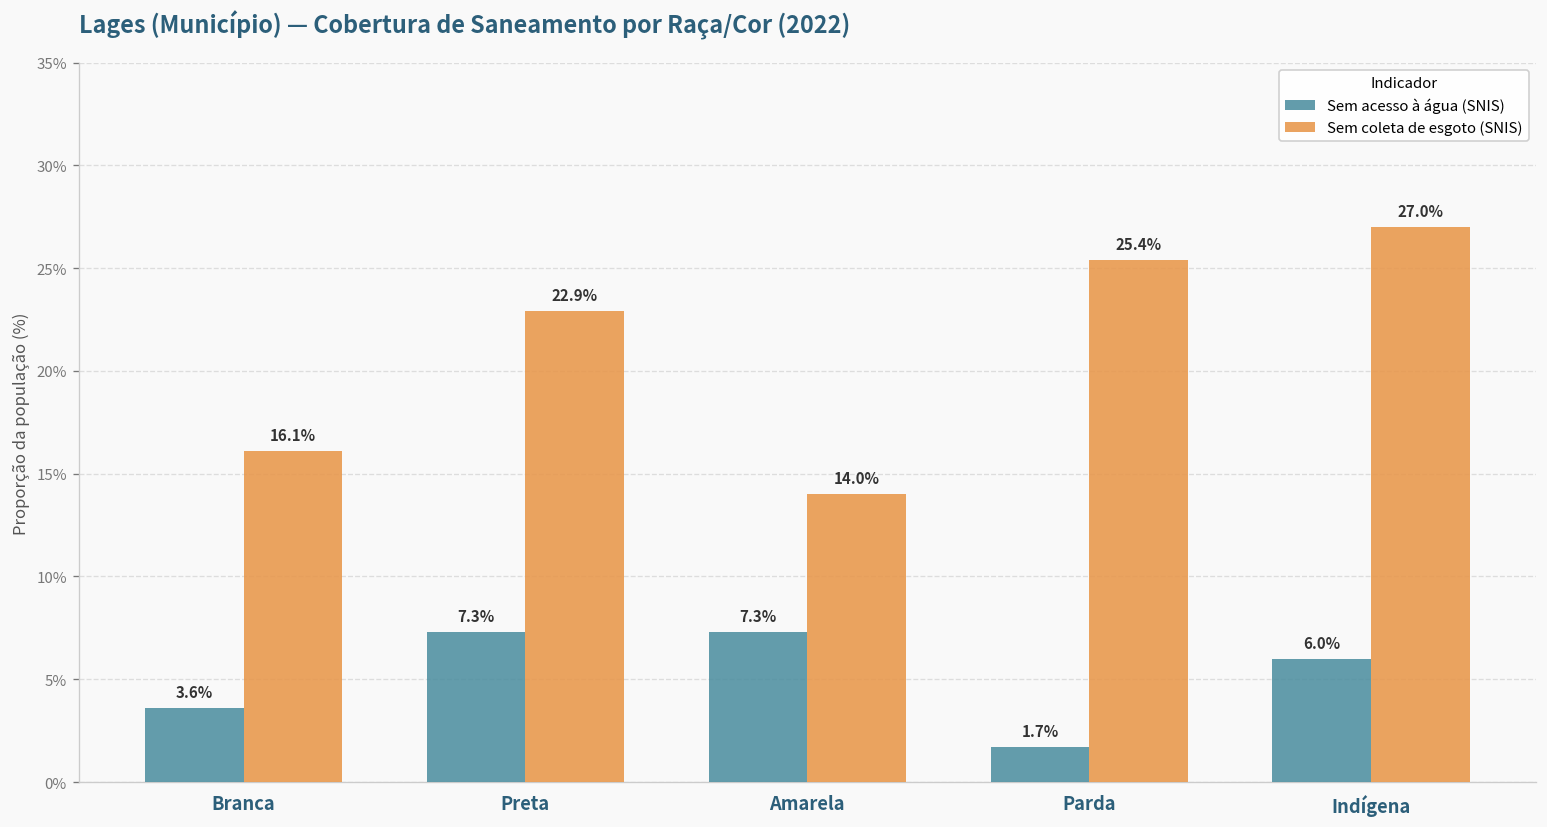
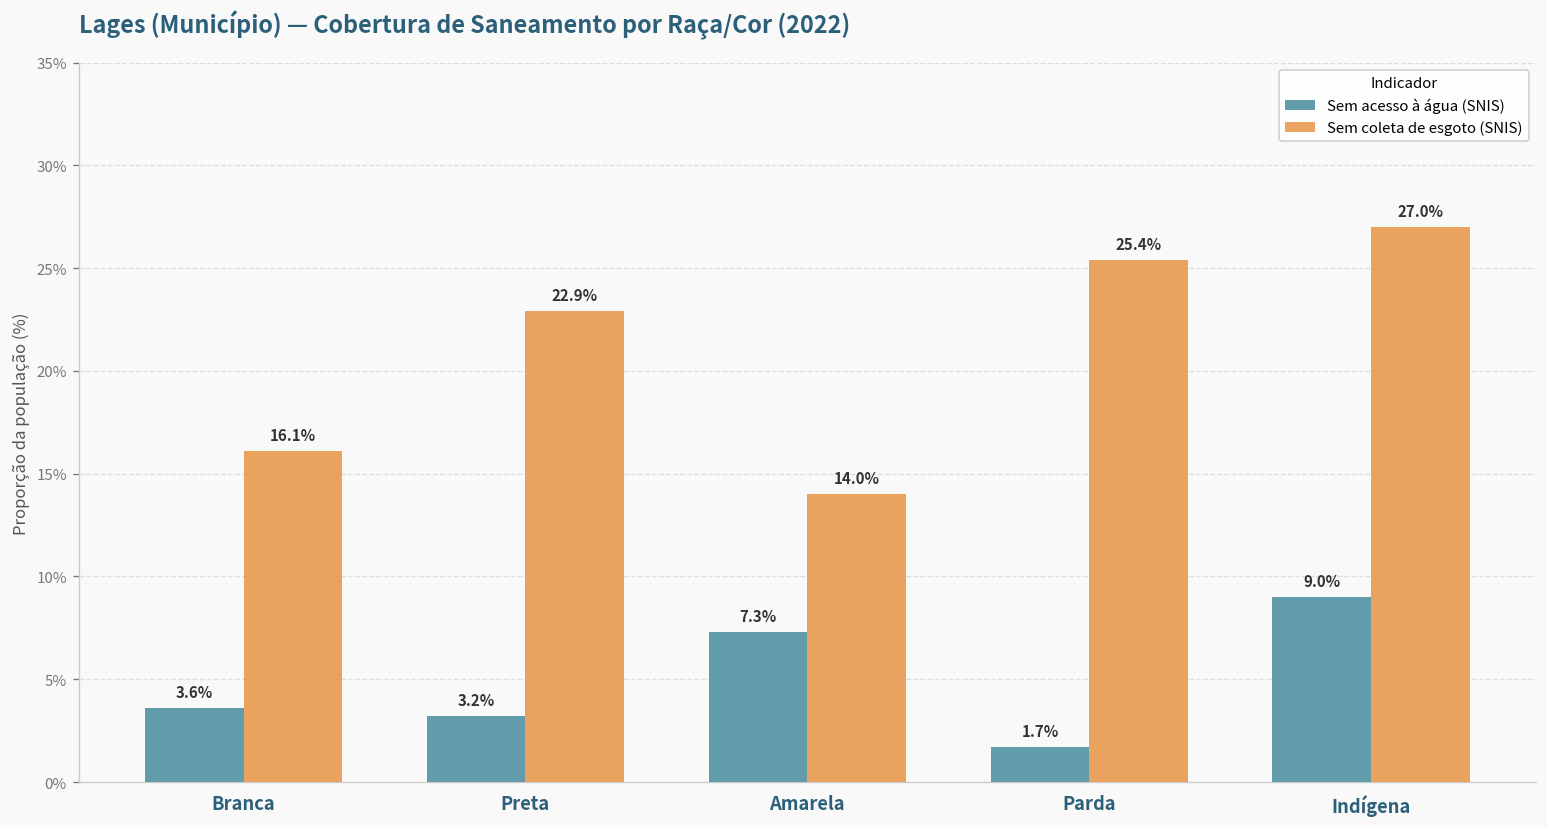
  {
    "Sem acesso à água (SNIS)": {
      "Branca": "3.6%",
-     "Preta": "7.3%",
+     "Preta": "3.2%",
      "Amarela": "7.3%",
      "Parda": "1.7%",
-     "Indígena": "6.0%"
+     "Indígena": "9.0%"
    },
    "Sem coleta de esgoto (SNIS)": {
      "Branca": "16.1%",
      "Preta": "22.9%",
      "Amarela": "14.0%",
      "Parda": "25.4%",
      "Indígena": "27.0%"
    }
  }
